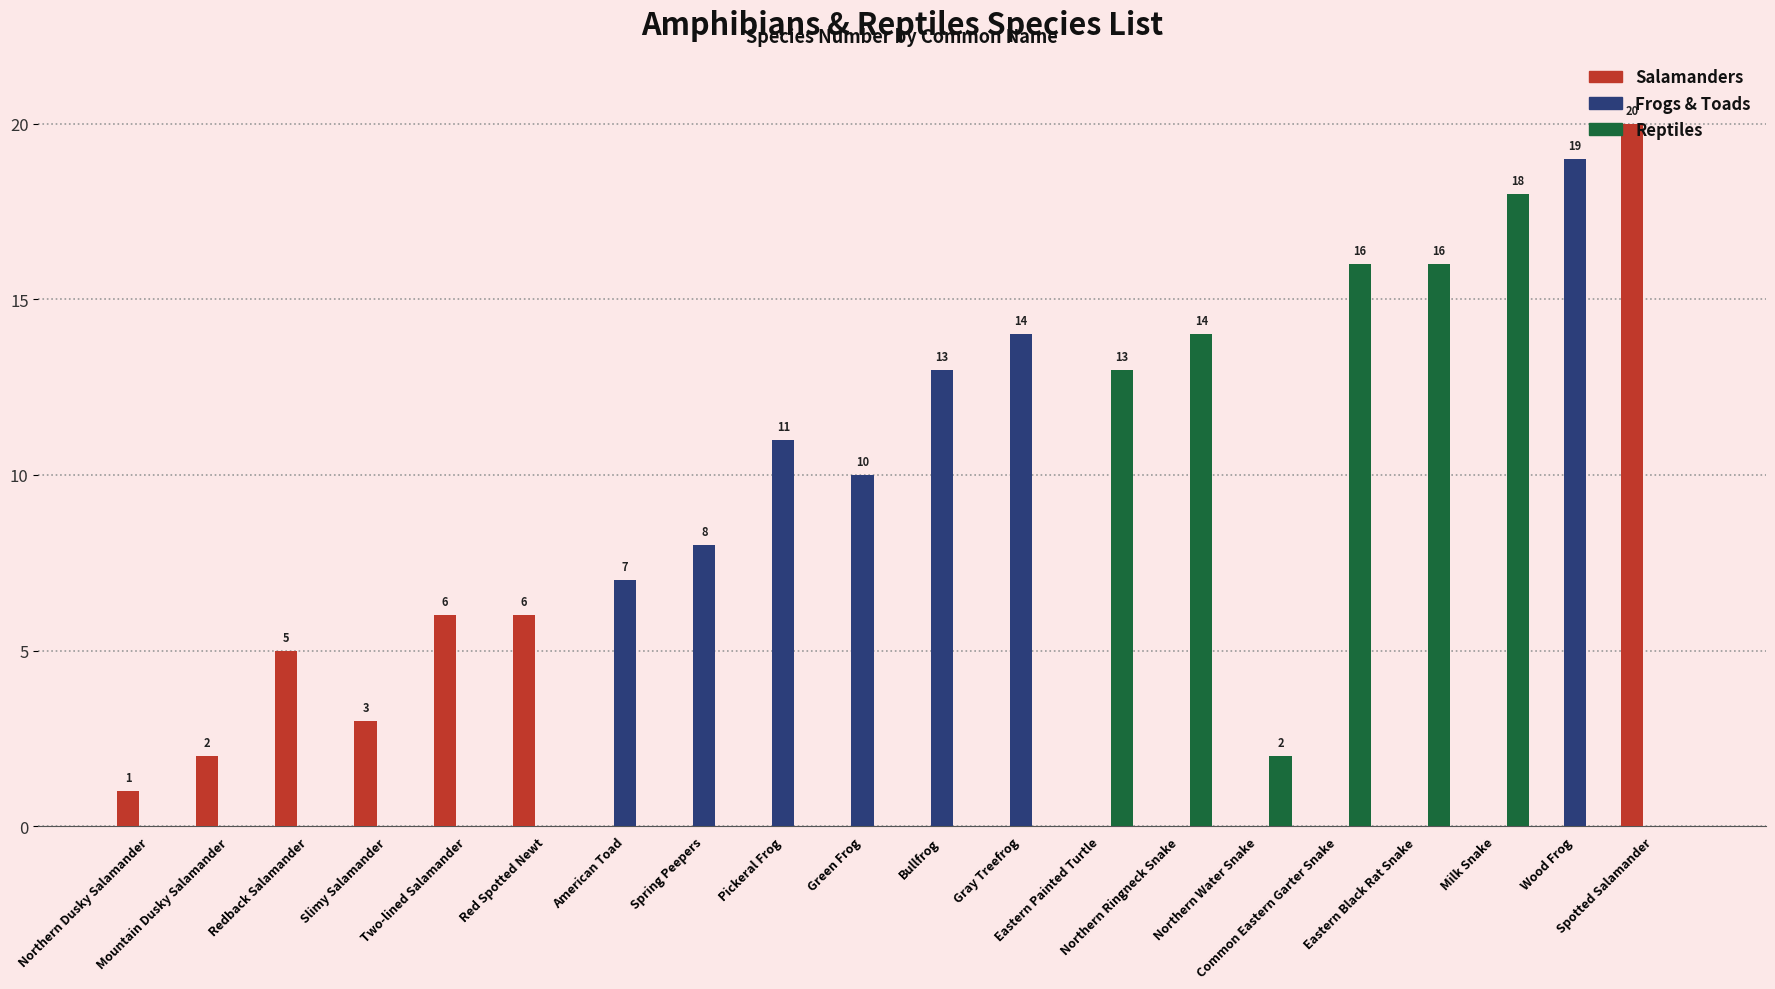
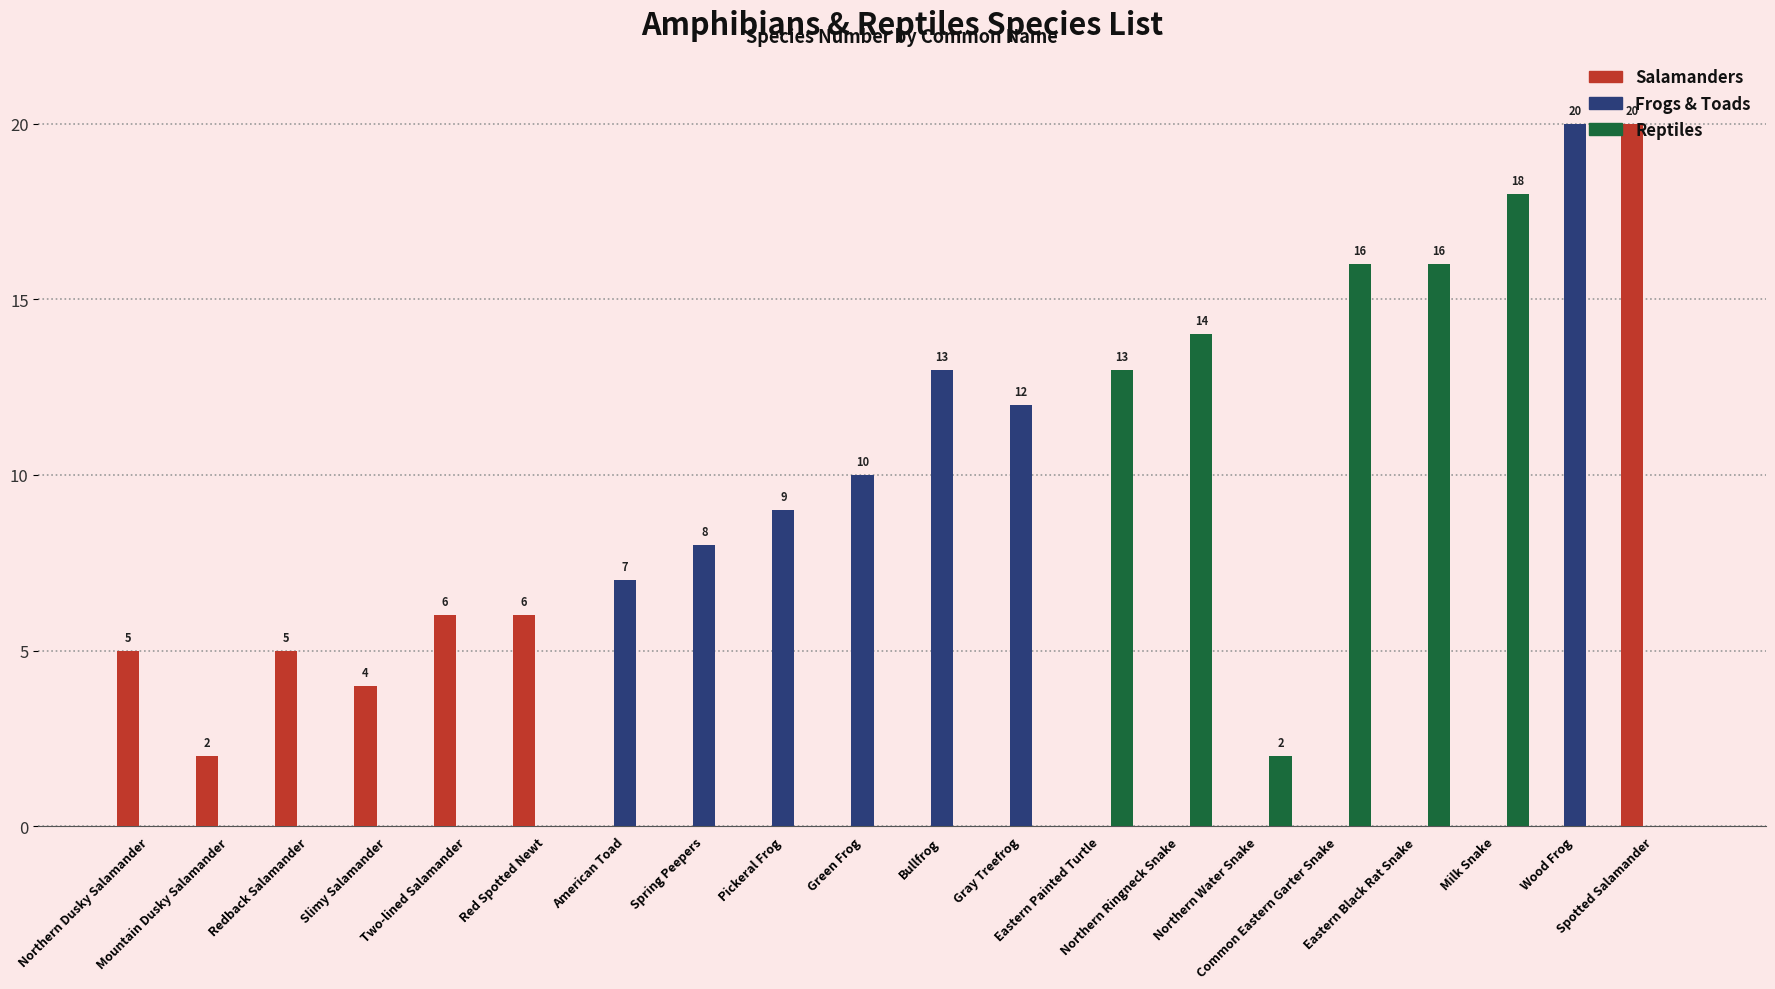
  {
    "Salamanders": {
-     "Northern Dusky Salamander": 1,
+     "Northern Dusky Salamander": 5,
      "Mountain Dusky Salamander": 2,
      "Redback Salamander": 5,
-     "Slimy Salamander": 3,
+     "Slimy Salamander": 4,
      "Two-lined Salamander": 6,
      "Red Spotted Newt": 6,
      "Spotted Salamander": 20
    },
    "Frogs & Toads": {
      "American Toad": 7,
      "Spring Peepers": 8,
-     "Pickeral Frog": 11,
+     "Pickeral Frog": 9,
      "Green Frog": 10,
      "Bullfrog": 13,
-     "Gray Treefrog": 14,
-     "Wood Frog": 19
+     "Gray Treefrog": 12,
+     "Wood Frog": 20
    },
    "Reptiles": {
      "Eastern Painted Turtle": 13,
      "Northern Ringneck Snake": 14,
      "Northern Water Snake": 2,
      "Common Eastern Garter Snake": 16,
      "Eastern Black Rat Snake": 16,
      "Milk Snake": 18
    }
  }
